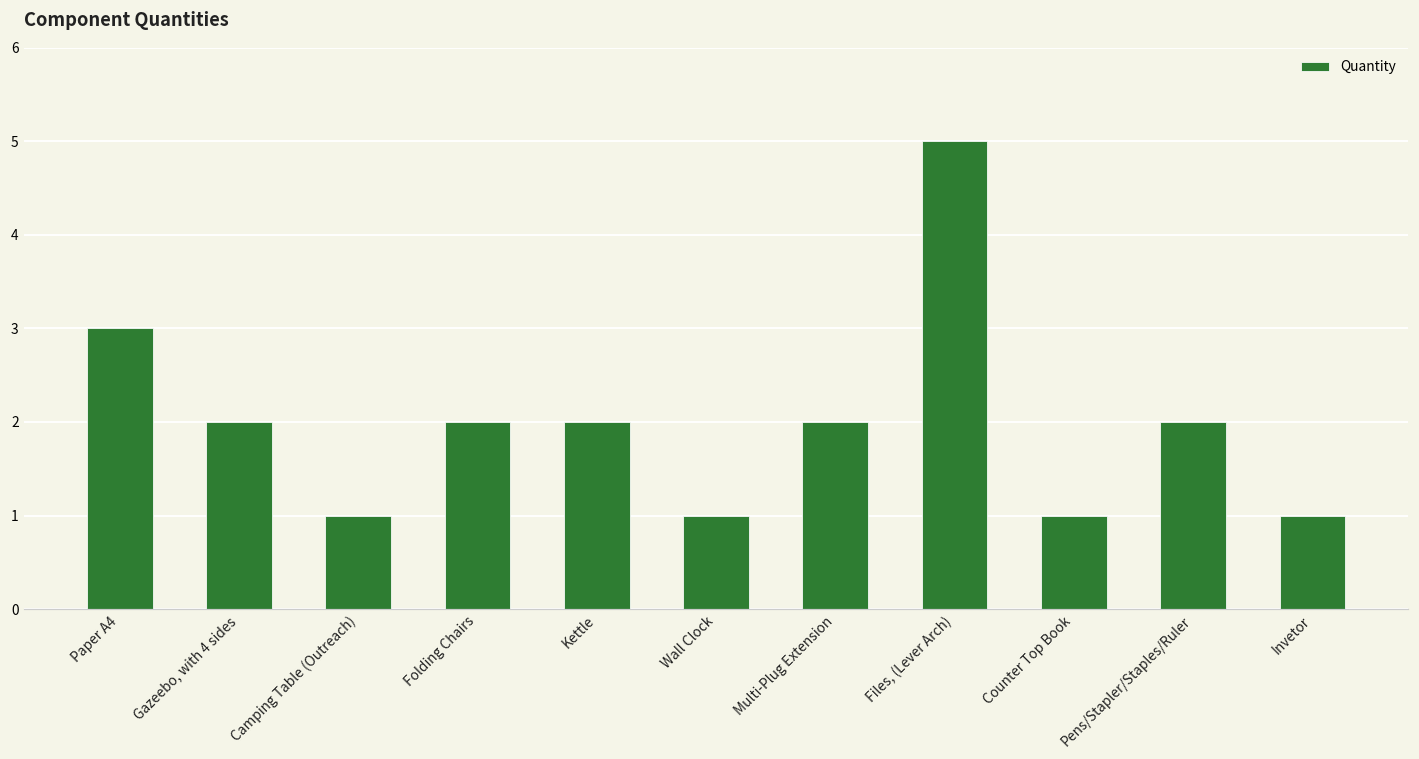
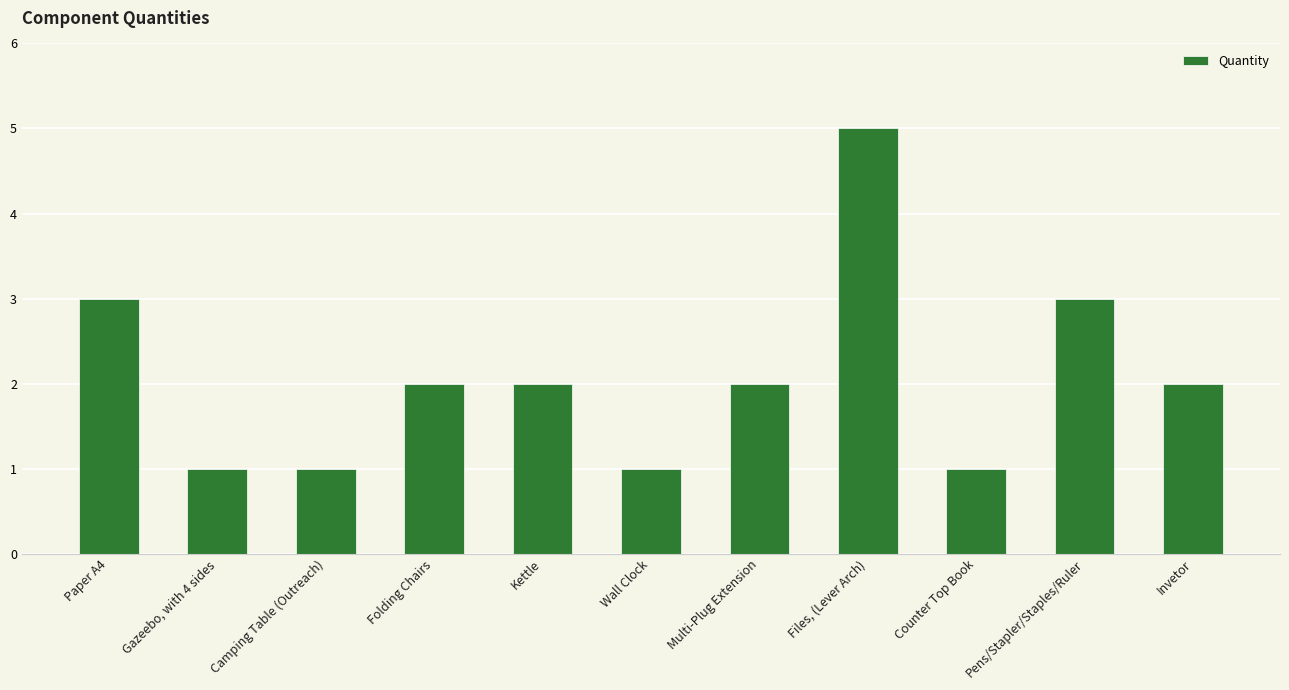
  {
    "Paper A4": 3,
-   "Gazeebo, with 4 sides": 2,
+   "Gazeebo, with 4 sides": 1,
    "Camping Table (Outreach)": 1,
    "Folding Chairs": 2,
    "Kettle": 2,
    "Wall Clock": 1,
    "Multi-Plug Extension": 2,
    "Files, (Lever Arch)": 5,
    "Counter Top Book": 1,
-   "Pens/Stapler/Staples/Ruler": 2,
-   "Invetor": 1
+   "Pens/Stapler/Staples/Ruler": 3,
+   "Invetor": 2
  }
